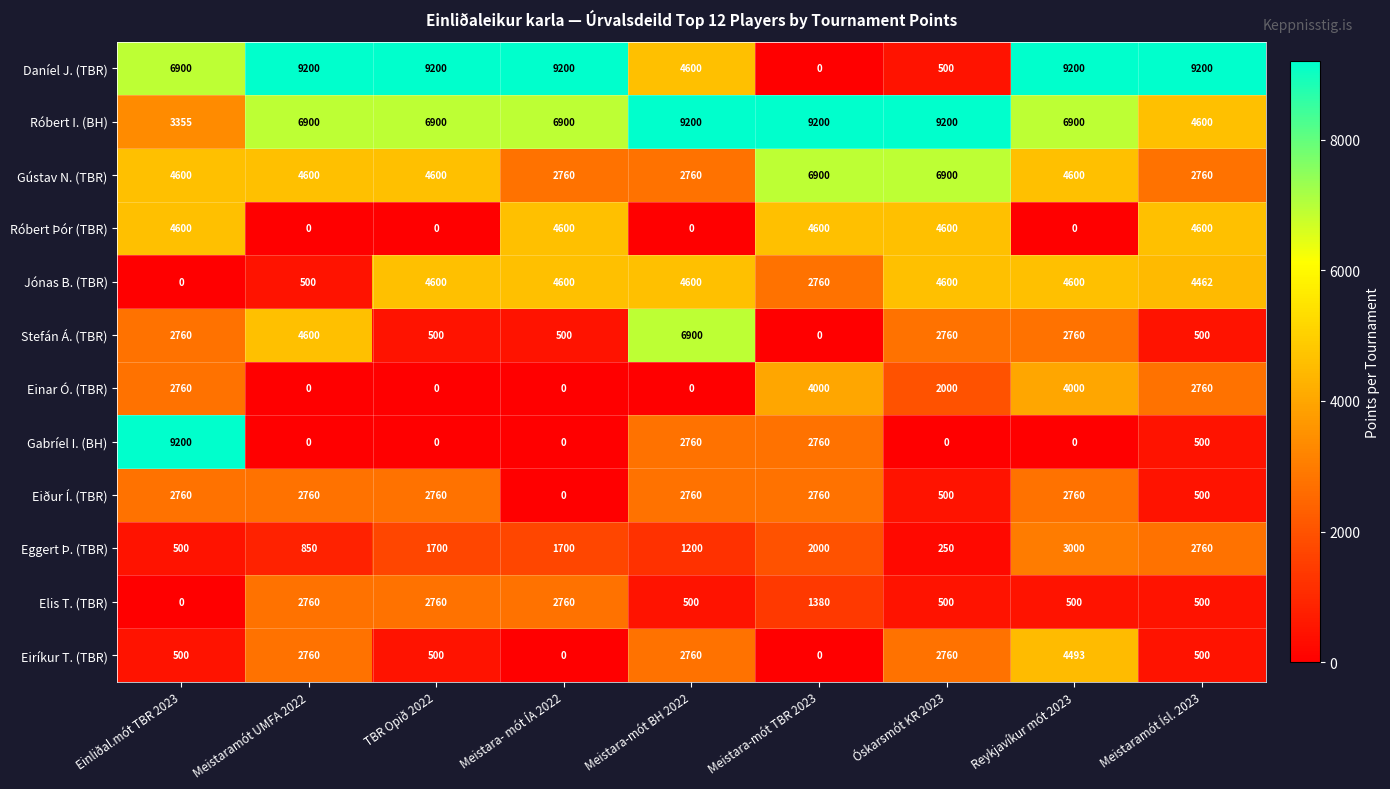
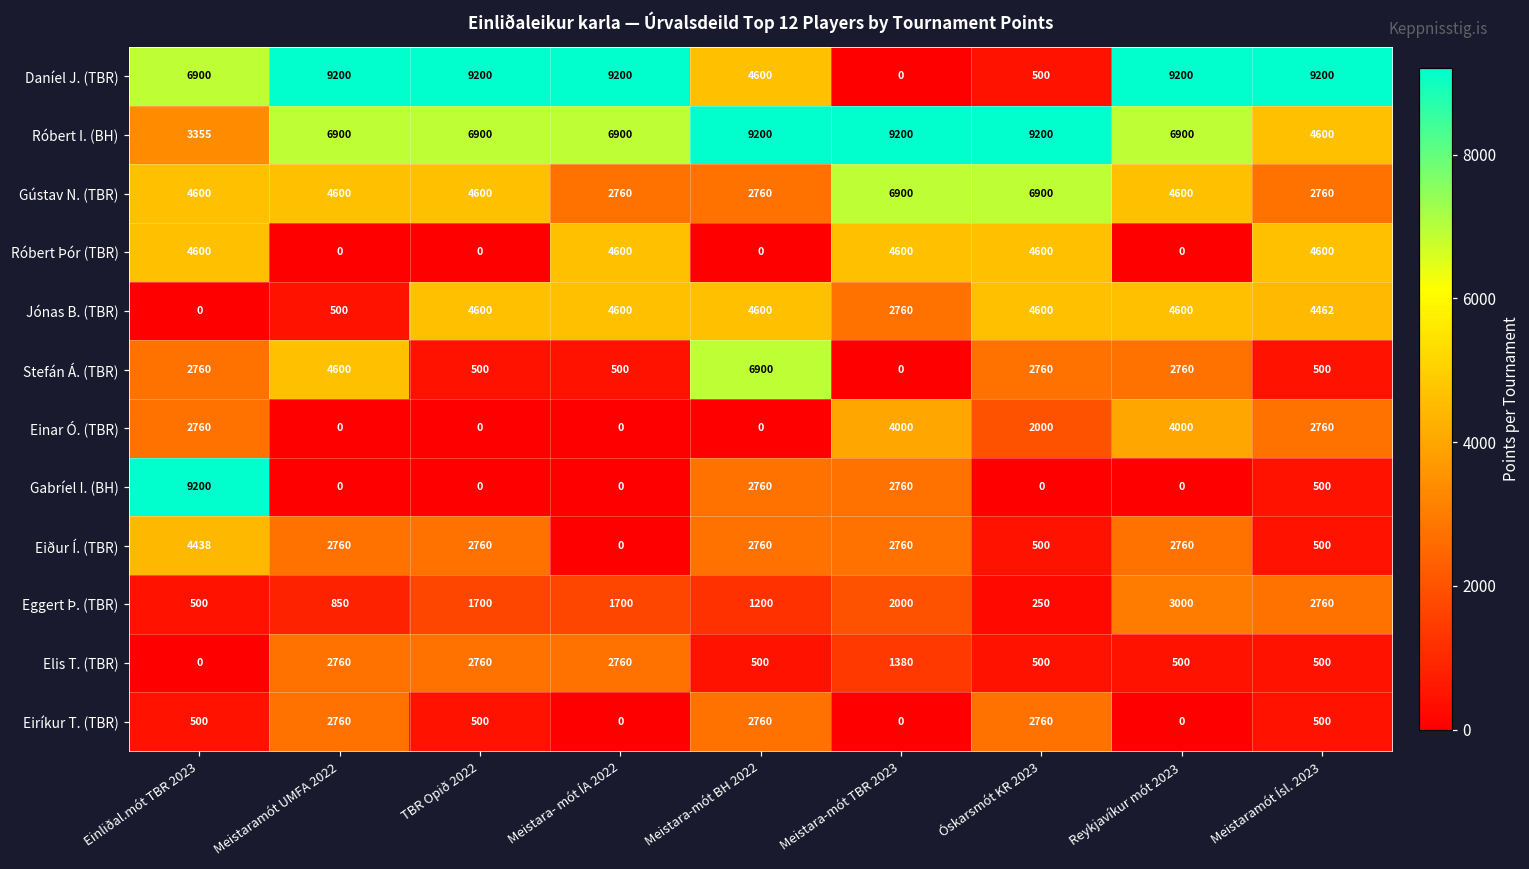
  {
    "Daníel J. (TBR)": {
      "Einliðal.mót TBR 2023": 6900,
      "Meistaramót UMFA 2022": 9200,
      "TBR Opið 2022": 9200,
      "Meistara- mót ÍA 2022": 9200,
      "Meistara-mót BH 2022": 4600,
      "Meistara-mót TBR 2023": 0,
      "Óskarsmót KR 2023": 500,
      "Reykjavíkur mót 2023": 9200,
      "Meistaramót Ísl. 2023": 9200
    },
    "Róbert I. (BH)": {
      "Einliðal.mót TBR 2023": 3355,
      "Meistaramót UMFA 2022": 6900,
      "TBR Opið 2022": 6900,
      "Meistara- mót ÍA 2022": 6900,
      "Meistara-mót BH 2022": 9200,
      "Meistara-mót TBR 2023": 9200,
      "Óskarsmót KR 2023": 9200,
      "Reykjavíkur mót 2023": 6900,
      "Meistaramót Ísl. 2023": 4600
    },
    "Gústav N. (TBR)": {
      "Einliðal.mót TBR 2023": 4600,
      "Meistaramót UMFA 2022": 4600,
      "TBR Opið 2022": 4600,
      "Meistara- mót ÍA 2022": 2760,
      "Meistara-mót BH 2022": 2760,
      "Meistara-mót TBR 2023": 6900,
      "Óskarsmót KR 2023": 6900,
      "Reykjavíkur mót 2023": 4600,
      "Meistaramót Ísl. 2023": 2760
    },
    "Róbert Þór (TBR)": {
      "Einliðal.mót TBR 2023": 4600,
      "Meistaramót UMFA 2022": 0,
      "TBR Opið 2022": 0,
      "Meistara- mót ÍA 2022": 4600,
      "Meistara-mót BH 2022": 0,
      "Meistara-mót TBR 2023": 4600,
      "Óskarsmót KR 2023": 4600,
      "Reykjavíkur mót 2023": 0,
      "Meistaramót Ísl. 2023": 4600
    },
    "Jónas B. (TBR)": {
      "Einliðal.mót TBR 2023": 0,
      "Meistaramót UMFA 2022": 500,
      "TBR Opið 2022": 4600,
      "Meistara- mót ÍA 2022": 4600,
      "Meistara-mót BH 2022": 4600,
      "Meistara-mót TBR 2023": 2760,
      "Óskarsmót KR 2023": 4600,
      "Reykjavíkur mót 2023": 4600,
      "Meistaramót Ísl. 2023": 4462
    },
    "Stefán Á. (TBR)": {
      "Einliðal.mót TBR 2023": 2760,
      "Meistaramót UMFA 2022": 4600,
      "TBR Opið 2022": 500,
      "Meistara- mót ÍA 2022": 500,
      "Meistara-mót BH 2022": 6900,
      "Meistara-mót TBR 2023": 0,
      "Óskarsmót KR 2023": 2760,
      "Reykjavíkur mót 2023": 2760,
      "Meistaramót Ísl. 2023": 500
    },
    "Einar Ó. (TBR)": {
      "Einliðal.mót TBR 2023": 2760,
      "Meistaramót UMFA 2022": 0,
      "TBR Opið 2022": 0,
      "Meistara- mót ÍA 2022": 0,
      "Meistara-mót BH 2022": 0,
      "Meistara-mót TBR 2023": 4000,
      "Óskarsmót KR 2023": 2000,
      "Reykjavíkur mót 2023": 4000,
      "Meistaramót Ísl. 2023": 2760
    },
    "Gabríel I. (BH)": {
      "Einliðal.mót TBR 2023": 9200,
      "Meistaramót UMFA 2022": 0,
      "TBR Opið 2022": 0,
      "Meistara- mót ÍA 2022": 0,
      "Meistara-mót BH 2022": 2760,
      "Meistara-mót TBR 2023": 2760,
      "Óskarsmót KR 2023": 0,
      "Reykjavíkur mót 2023": 0,
      "Meistaramót Ísl. 2023": 500
    },
    "Eiður Í. (TBR)": {
-     "Einliðal.mót TBR 2023": 2760,
+     "Einliðal.mót TBR 2023": 4438,
      "Meistaramót UMFA 2022": 2760,
      "TBR Opið 2022": 2760,
      "Meistara- mót ÍA 2022": 0,
      "Meistara-mót BH 2022": 2760,
      "Meistara-mót TBR 2023": 2760,
      "Óskarsmót KR 2023": 500,
      "Reykjavíkur mót 2023": 2760,
      "Meistaramót Ísl. 2023": 500
    },
    "Eggert Þ. (TBR)": {
      "Einliðal.mót TBR 2023": 500,
      "Meistaramót UMFA 2022": 850,
      "TBR Opið 2022": 1700,
      "Meistara- mót ÍA 2022": 1700,
      "Meistara-mót BH 2022": 1200,
      "Meistara-mót TBR 2023": 2000,
      "Óskarsmót KR 2023": 250,
      "Reykjavíkur mót 2023": 3000,
      "Meistaramót Ísl. 2023": 2760
    },
    "Elis T. (TBR)": {
      "Einliðal.mót TBR 2023": 0,
      "Meistaramót UMFA 2022": 2760,
      "TBR Opið 2022": 2760,
      "Meistara- mót ÍA 2022": 2760,
      "Meistara-mót BH 2022": 500,
      "Meistara-mót TBR 2023": 1380,
      "Óskarsmót KR 2023": 500,
      "Reykjavíkur mót 2023": 500,
      "Meistaramót Ísl. 2023": 500
    },
    "Eiríkur T. (TBR)": {
      "Einliðal.mót TBR 2023": 500,
      "Meistaramót UMFA 2022": 2760,
      "TBR Opið 2022": 500,
      "Meistara- mót ÍA 2022": 0,
      "Meistara-mót BH 2022": 2760,
      "Meistara-mót TBR 2023": 0,
      "Óskarsmót KR 2023": 2760,
-     "Reykjavíkur mót 2023": 4493,
+     "Reykjavíkur mót 2023": 0,
      "Meistaramót Ísl. 2023": 500
    }
  }
